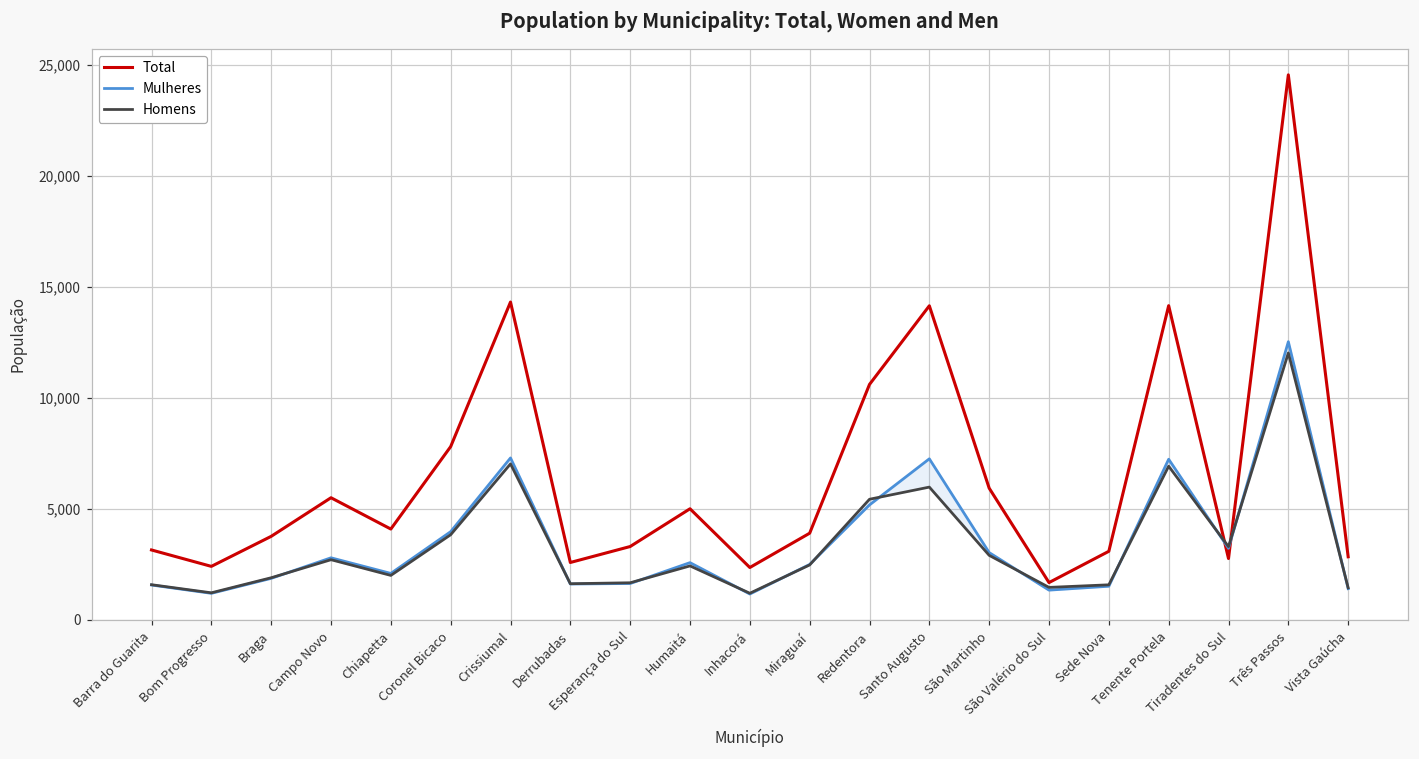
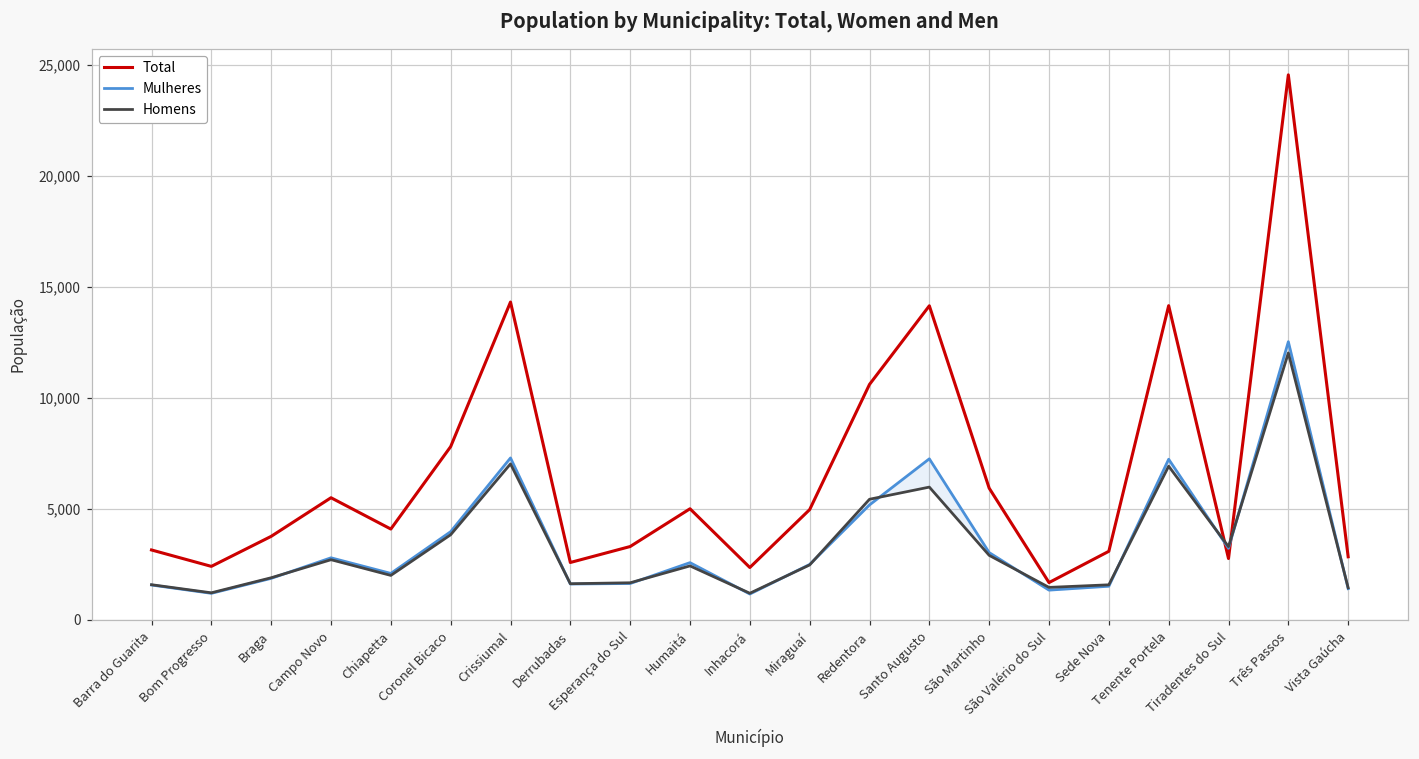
  {
    "Total": {
      "Barra do Guarita": "3,100",
      "Bom Progresso": "2,400",
      "Braga": "3,800",
      "Campo Novo": "5,500",
      "Chiapetta": "4,100",
      "Coronel Bicaco": "7,800",
      "Crissiumal": "14,300",
      "Derrubadas": "2,600",
      "Esperança do Sul": "3,300",
      "Humaitá": "5,000",
      "Inhacorá": "2,400",
-     "Miraguaí": "3,900",
+     "Miraguaí": "5,000",
      "Redentora": "10,600",
      "Santo Augusto": "14,100",
      "São Martinho": "5,900",
      "São Valério do Sul": "1,700",
      "Sede Nova": "3,100",
      "Tenente Portela": "14,100",
      "Tiradentes do Sul": "2,800",
      "Três Passos": "24,500",
      "Vista Gaúcha": "2,800"
    },
    "Homens": {
      "Coronel Bicaco": "3,800",
      "Crissiumal": "7,000",
      "Humaitá": "2,400",
      "Santo Augusto": "6,000",
      "São Martinho": "2,900",
      "Tenente Portela": "6,900",
      "Três Passos": "12,000"
    }
  }
